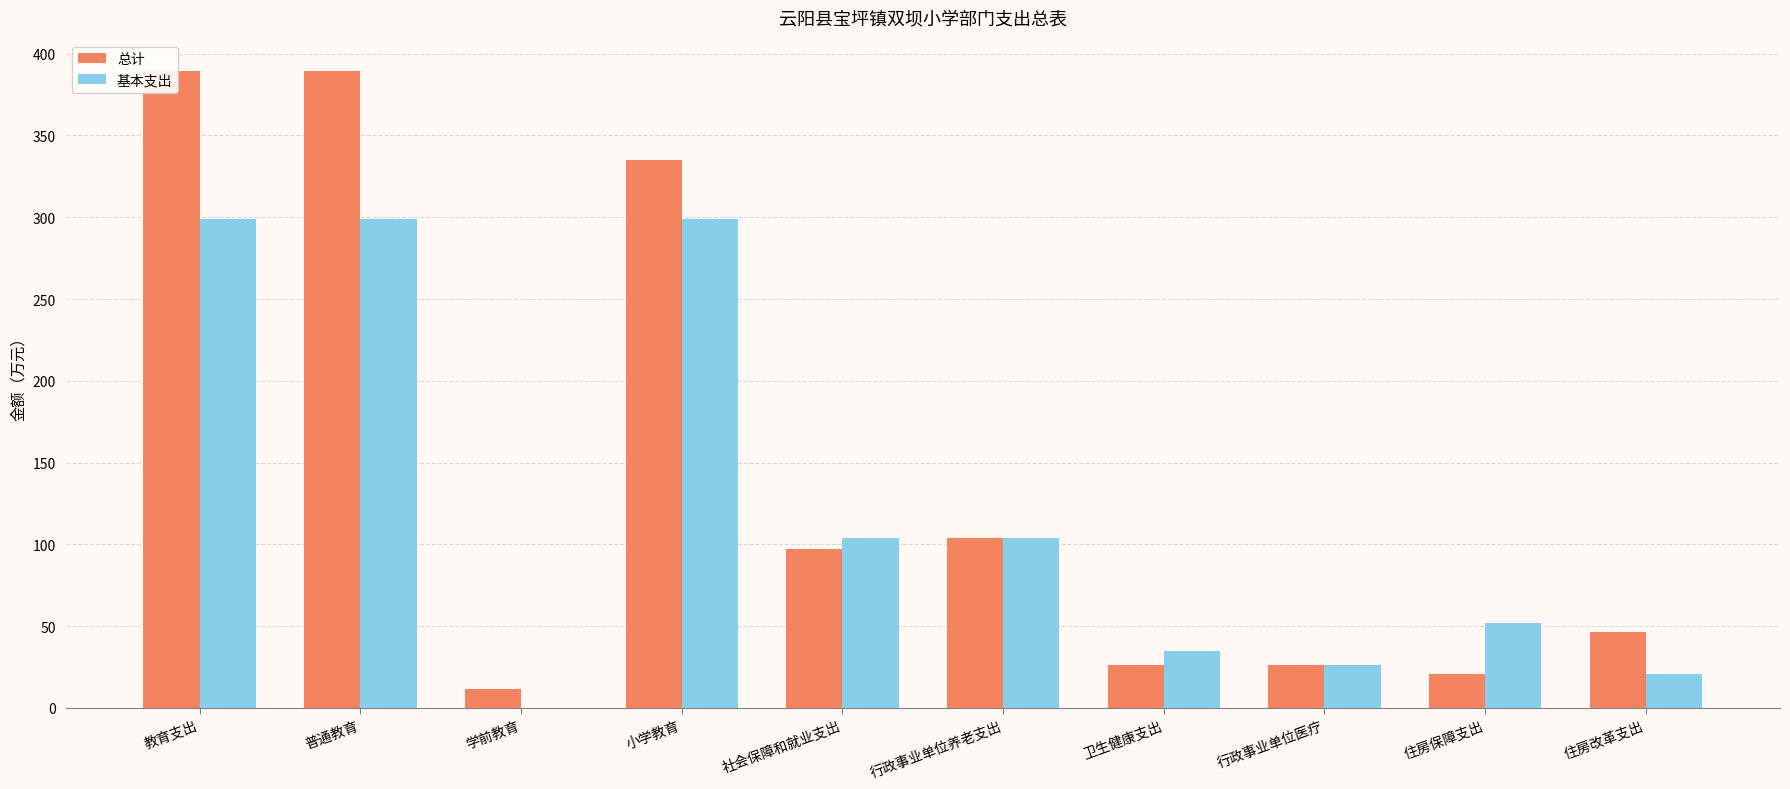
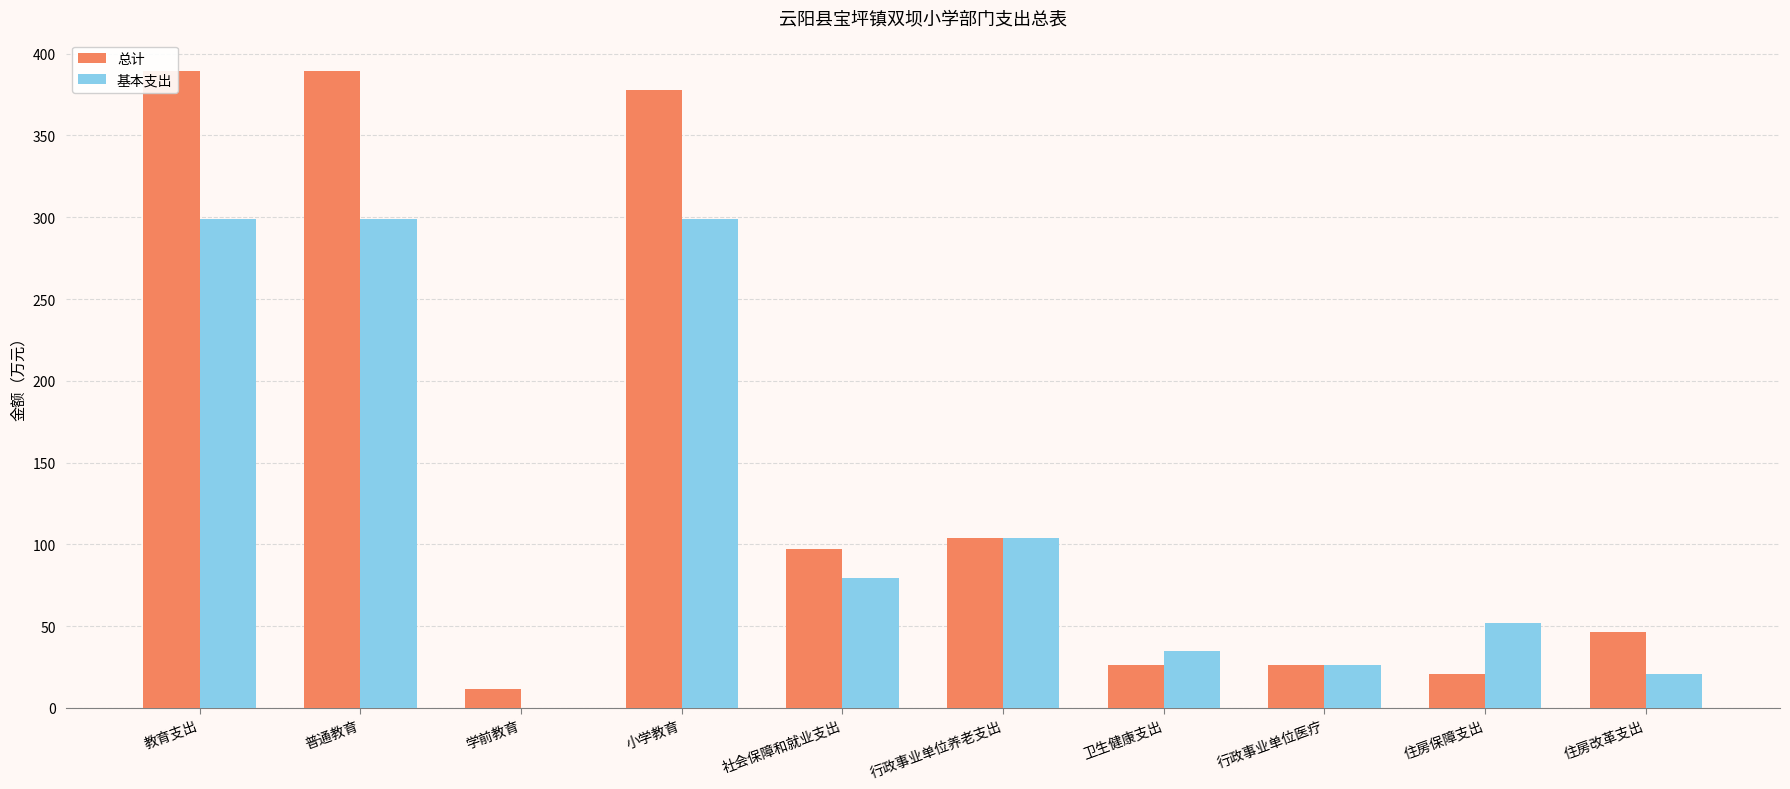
  {
    "总计": {
      "普通教育": 389,
      "学前教育": 11,
-     "小学教育": 335,
+     "小学教育": 378,
      "社会保障和就业支出": 97,
      "行政事业单位养老支出": 104,
      "卫生健康支出": 26,
      "行政事业单位医疗": 26,
      "住房保障支出": 21,
      "住房改革支出": 46
    },
    "基本支出": {
      "教育支出": 299,
      "普通教育": 299,
      "学前教育": 0,
      "小学教育": 299,
-     "社会保障和就业支出": 104,
+     "社会保障和就业支出": 79,
      "行政事业单位养老支出": 104,
      "卫生健康支出": 35,
      "行政事业单位医疗": 26,
      "住房保障支出": 52,
      "住房改革支出": 21
    }
  }
